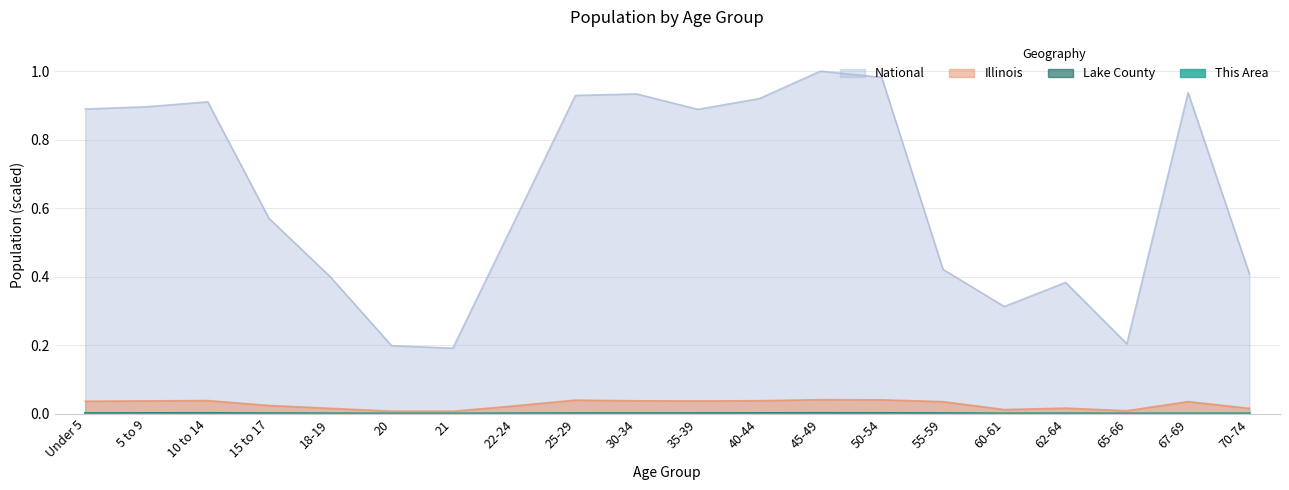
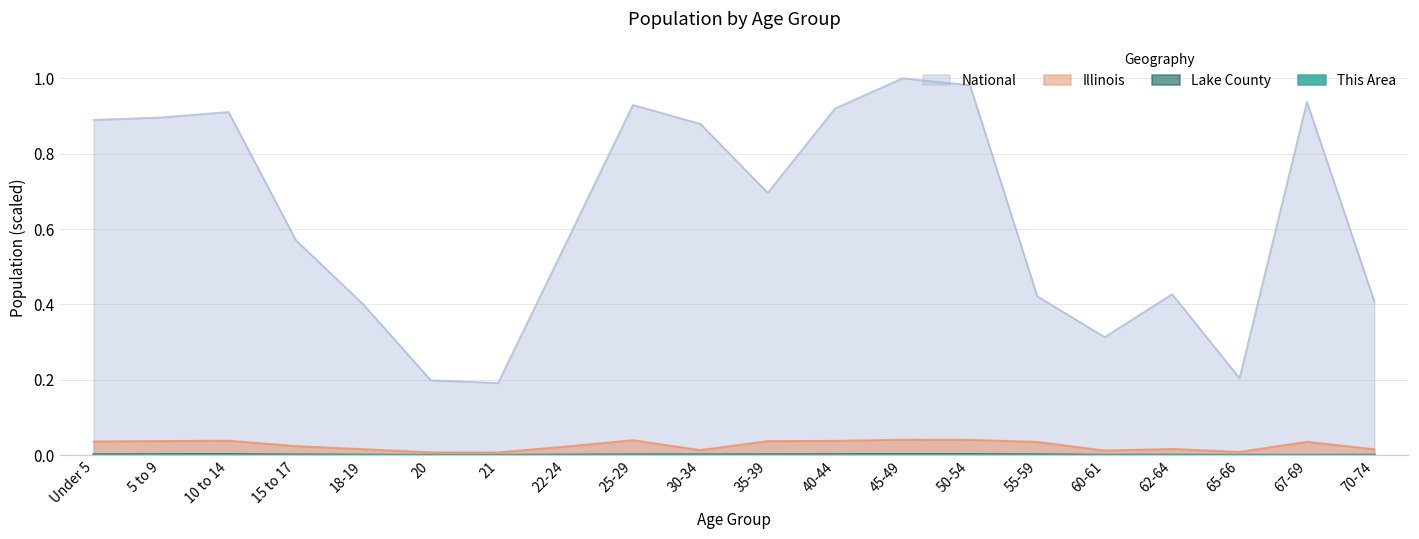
  {
    "National": {
      "Under 5": 0.89,
      "5 to 9": 0.90,
      "10 to 14": 0.91,
      "15 to 17": 0.57,
      "18-19": 0.40,
      "20": 0.20,
      "21": 0.19,
      "22-24": 0.56,
      "25-29": 0.93,
-     "30-34": 0.93,
-     "35-39": 0.89,
+     "30-34": 0.88,
+     "35-39": 0.70,
      "40-44": 0.92,
      "45-49": 1.00,
      "50-54": 0.98,
      "55-59": 0.42,
      "60-61": 0.31,
-     "62-64": 0.38,
+     "62-64": 0.43,
      "65-66": 0.20,
      "67-69": 0.94,
      "70-74": 0.41
    },
    "Illinois": {
      "Under 5": 0.04,
      "5 to 9": 0.04,
      "10 to 14": 0.04,
      "15 to 17": 0.02,
      "18-19": 0.02,
      "22-24": 0.02,
      "25-29": 0.04,
-     "30-34": 0.04,
+     "30-34": 0.01,
      "35-39": 0.04,
      "40-44": 0.04,
      "45-49": 0.04,
      "50-54": 0.04,
      "55-59": 0.04,
      "60-61": 0.01,
      "62-64": 0.02,
      "65-66": 0.01,
      "67-69": 0.04,
      "70-74": 0.02
    }
  }
